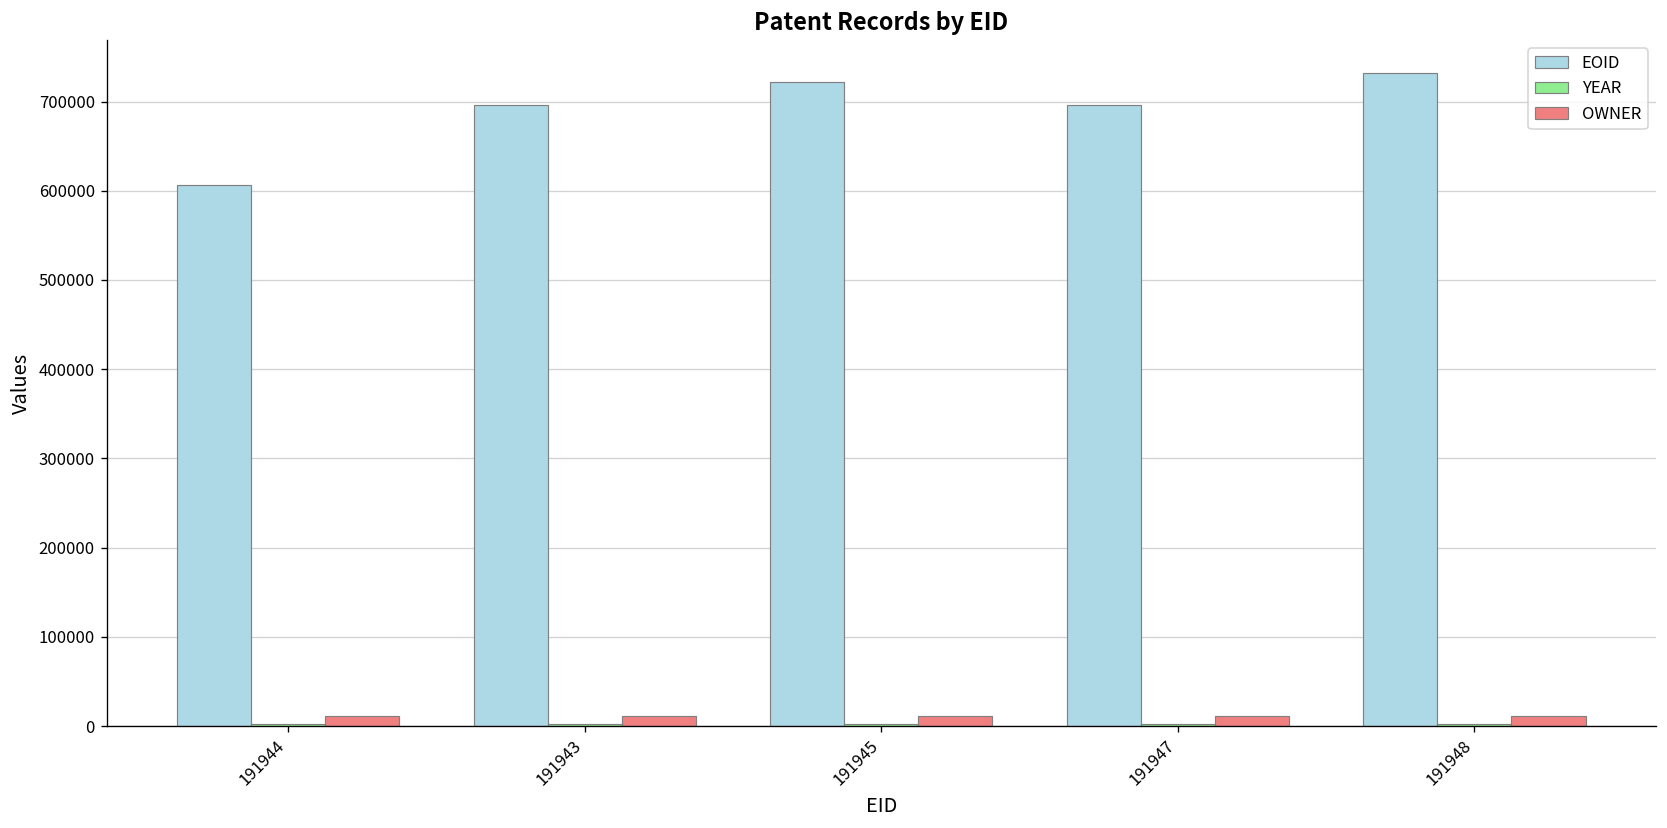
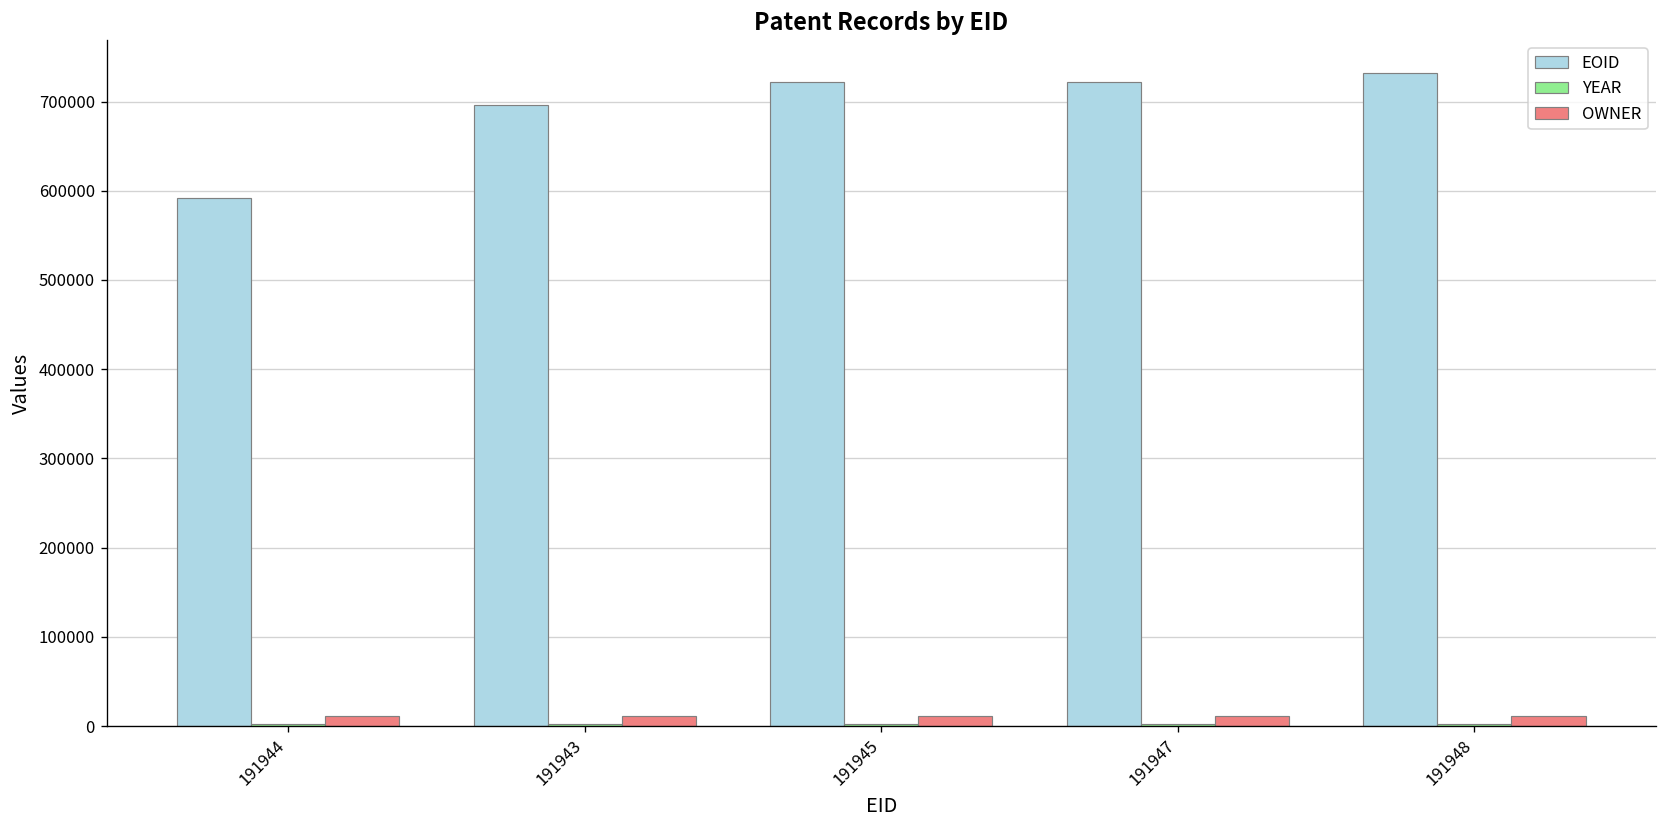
  {
    "EOID": {
-     "191944": 610000,
+     "191944": 590000,
      "191943": 700000,
      "191945": 720000,
-     "191947": 700000,
+     "191947": 720000,
      "191948": 730000
    },
    "OWNER": {
      "191944": 10000,
      "191943": 10000,
      "191945": 10000,
      "191947": 10000,
      "191948": 10000
    }
  }
